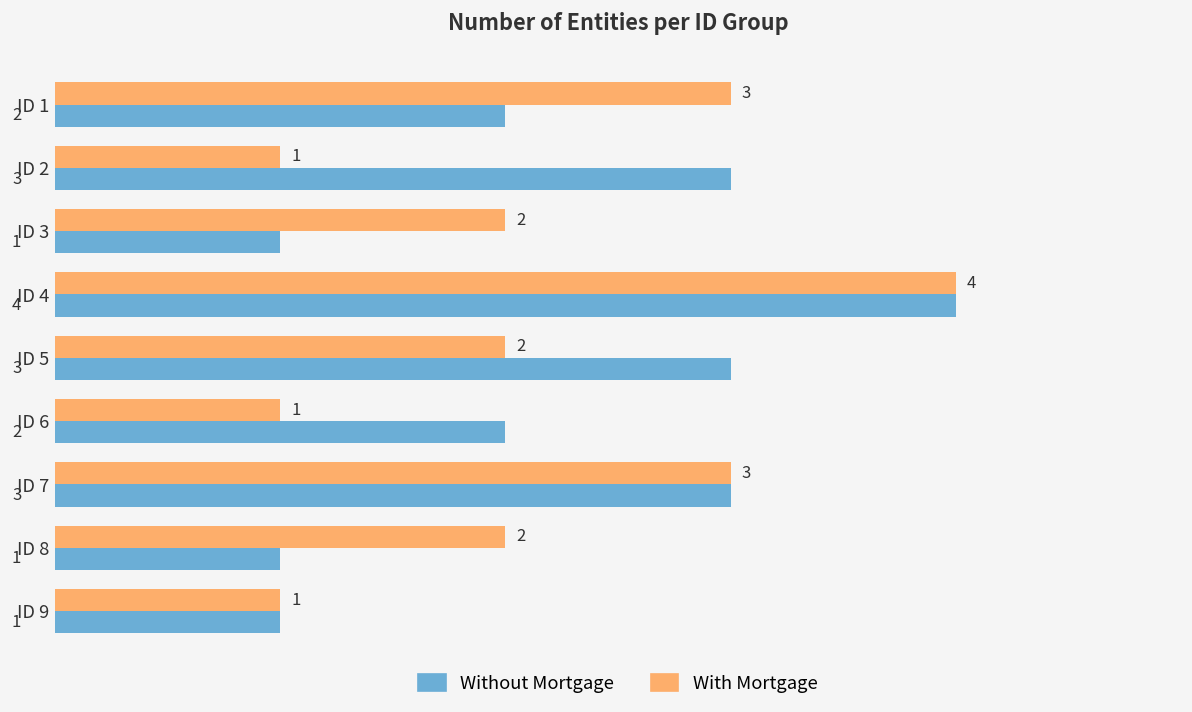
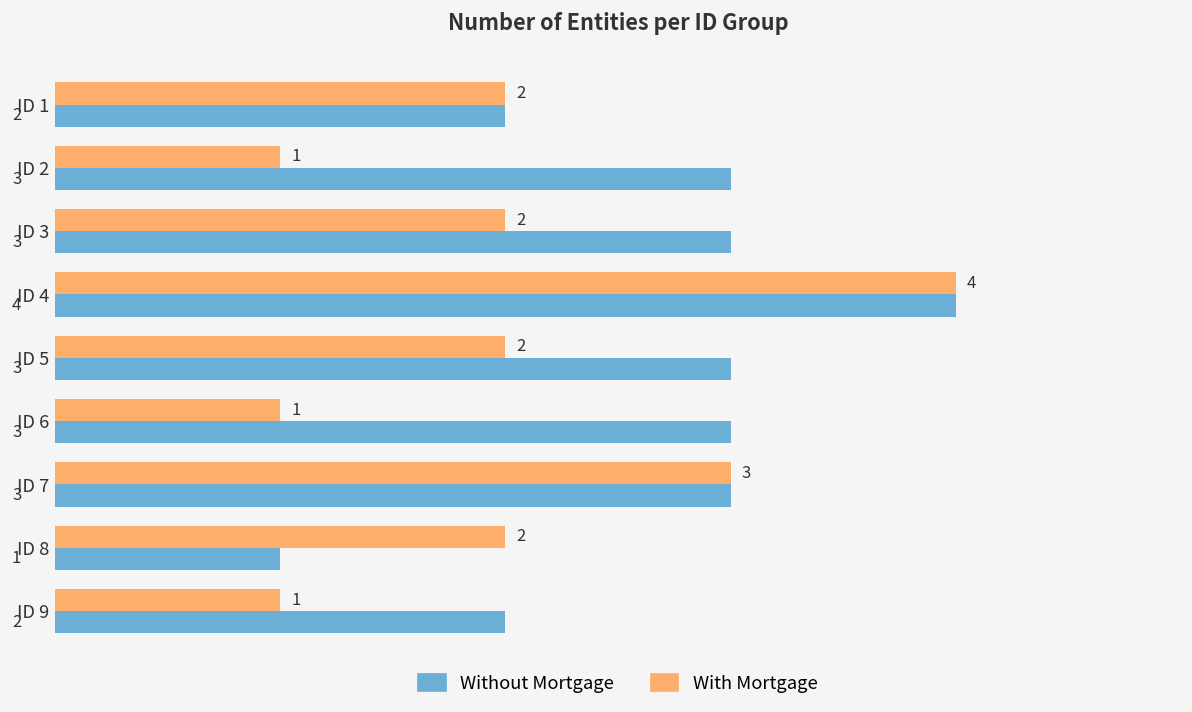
  {
    "Without Mortgage": {
-     "ID 3": 1,
-     "ID 6": 2,
-     "ID 9": 1
+     "ID 3": 3,
+     "ID 6": 3,
+     "ID 9": 2
    },
    "With Mortgage": {
-     "ID 1": 3,
+     "ID 1": 2,
      "ID 2": 1,
      "ID 3": 2,
      "ID 4": 4,
      "ID 5": 2,
      "ID 6": 1,
      "ID 7": 3,
      "ID 8": 2,
      "ID 9": 1
    }
  }
